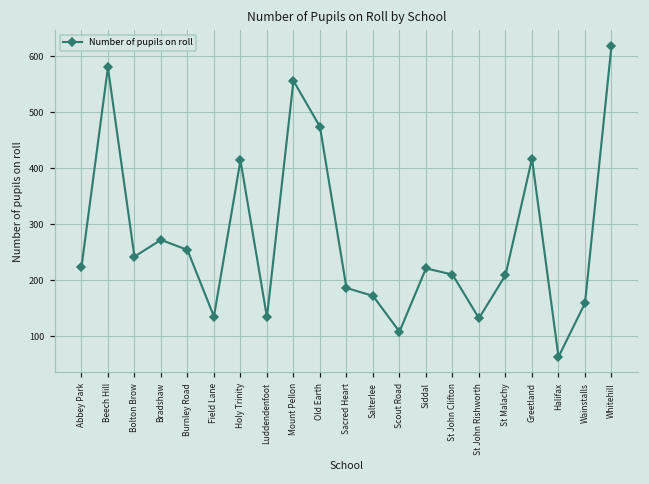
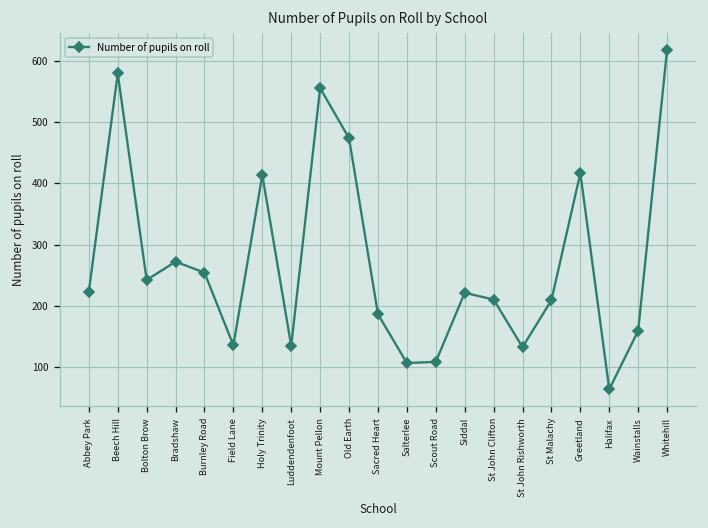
  {
    "Abbey Park": 220,
    "Beech Hill": 580,
    "Bolton Brow": 240,
    "Bradshaw": 270,
    "Burnley Road": 250,
    "Field Lane": 140,
    "Holy Trinity": 410,
    "Luddendenfoot": 130,
    "Mount Pellon": 560,
    "Old Earth": 470,
    "Sacred Heart": 190,
-   "Salterlee": 170,
+   "Salterlee": 110,
    "Scout Road": 110,
    "Siddal": 220,
    "St John Clifton": 210,
    "St John Rishworth": 130,
    "St Malachy": 210,
    "Greetland": 420,
    "Halifax": 60,
    "Wainstalls": 160,
    "Whitehill": 620
  }
